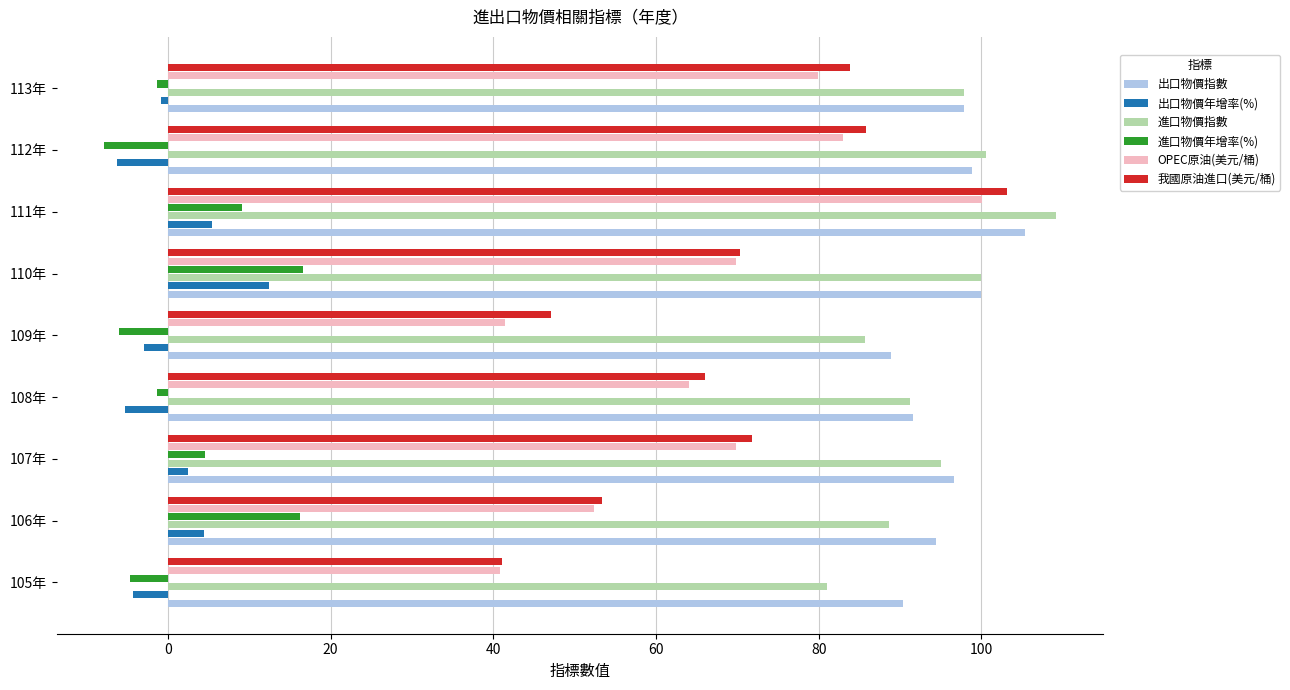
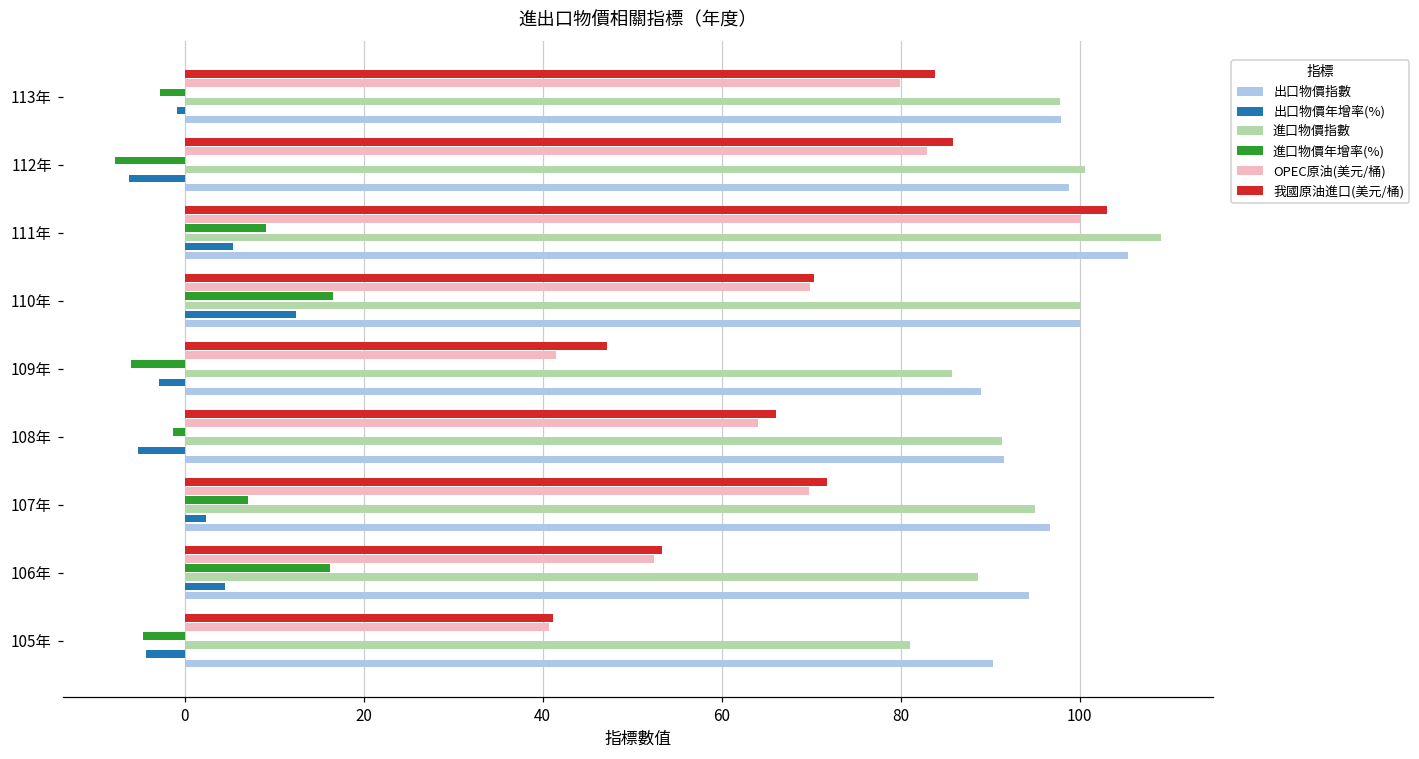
  {
    "出口物價指數": {
      "113年": 98,
      "112年": 99,
      "111年": 105,
      "110年": 100,
      "109年": 89,
      "108年": 92,
      "107年": 97,
      "106年": 94,
      "105年": 90
    },
    "出口物價年增率(%)": {
      "113年": -1,
      "112年": -6,
      "111年": 5,
      "110年": 12,
      "109年": -3,
      "108年": -5,
      "107年": 2,
      "106年": 4,
      "105年": -4
    },
    "進口物價指數": {
      "113年": 98,
      "112年": 101,
      "111年": 109,
      "110年": 100,
      "109年": 86,
      "108年": 91,
      "107年": 95,
      "106年": 89,
      "105年": 81
    },
    "進口物價年增率(%)": {
-     "113年": -1,
+     "113年": -3,
      "112年": -8,
      "111年": 9,
      "110年": 17,
      "109年": -6,
      "108年": -1,
-     "107年": 5,
+     "107年": 7,
      "106年": 16,
      "105年": -5
    },
    "OPEC原油(美元/桶)": {
      "113年": 80,
      "112年": 83,
      "111年": 100,
      "110年": 70,
      "109年": 41,
      "108年": 64,
      "107年": 70,
      "106年": 52,
      "105年": 41
    },
    "我國原油進口(美元/桶)": {
      "113年": 84,
      "112年": 86,
      "111年": 103,
      "110年": 70,
      "109年": 47,
      "108年": 66,
      "107年": 72,
      "106年": 53,
      "105年": 41
    }
  }
